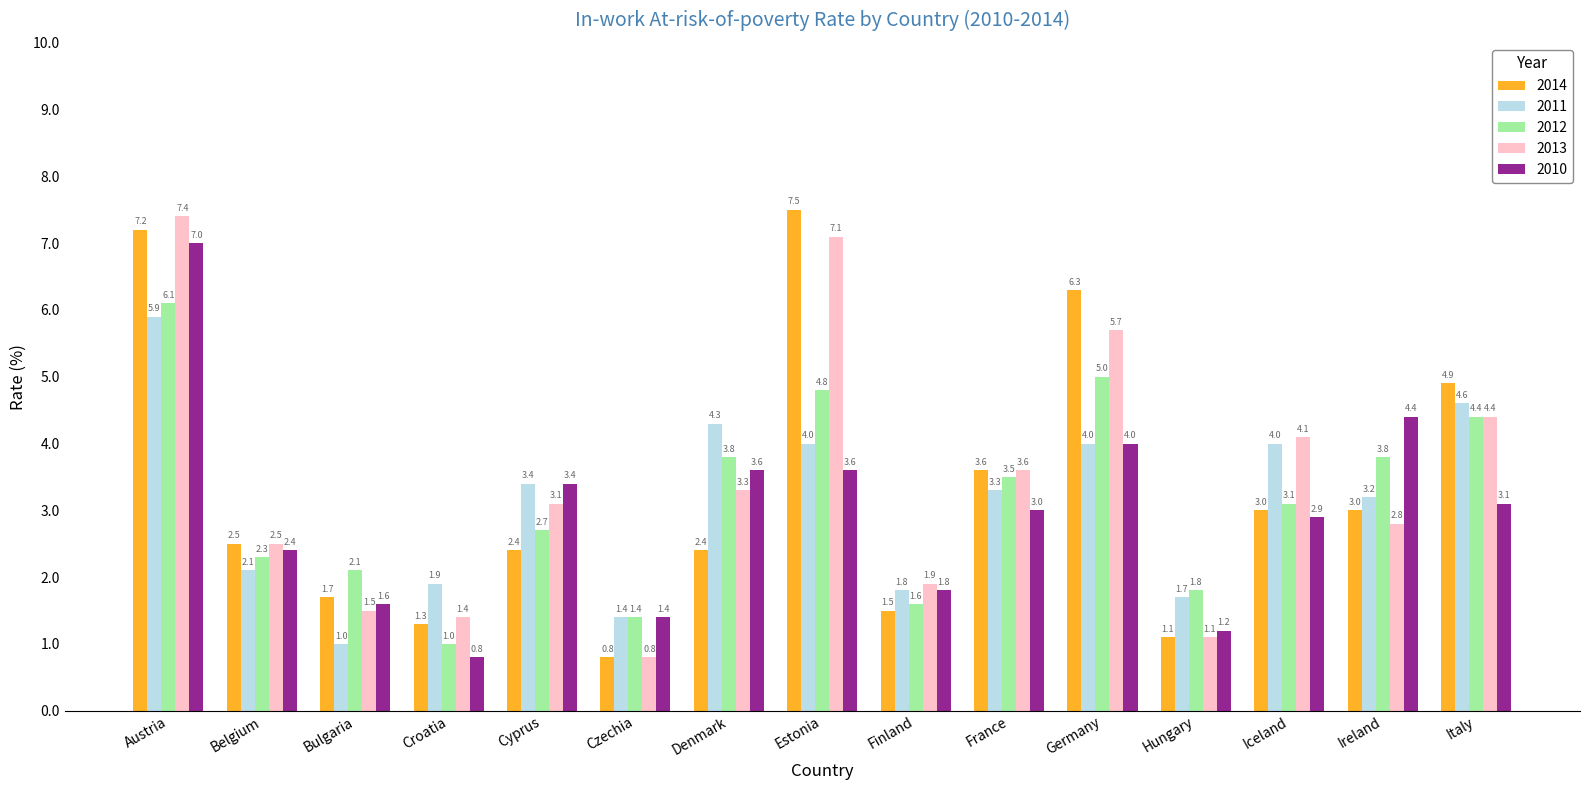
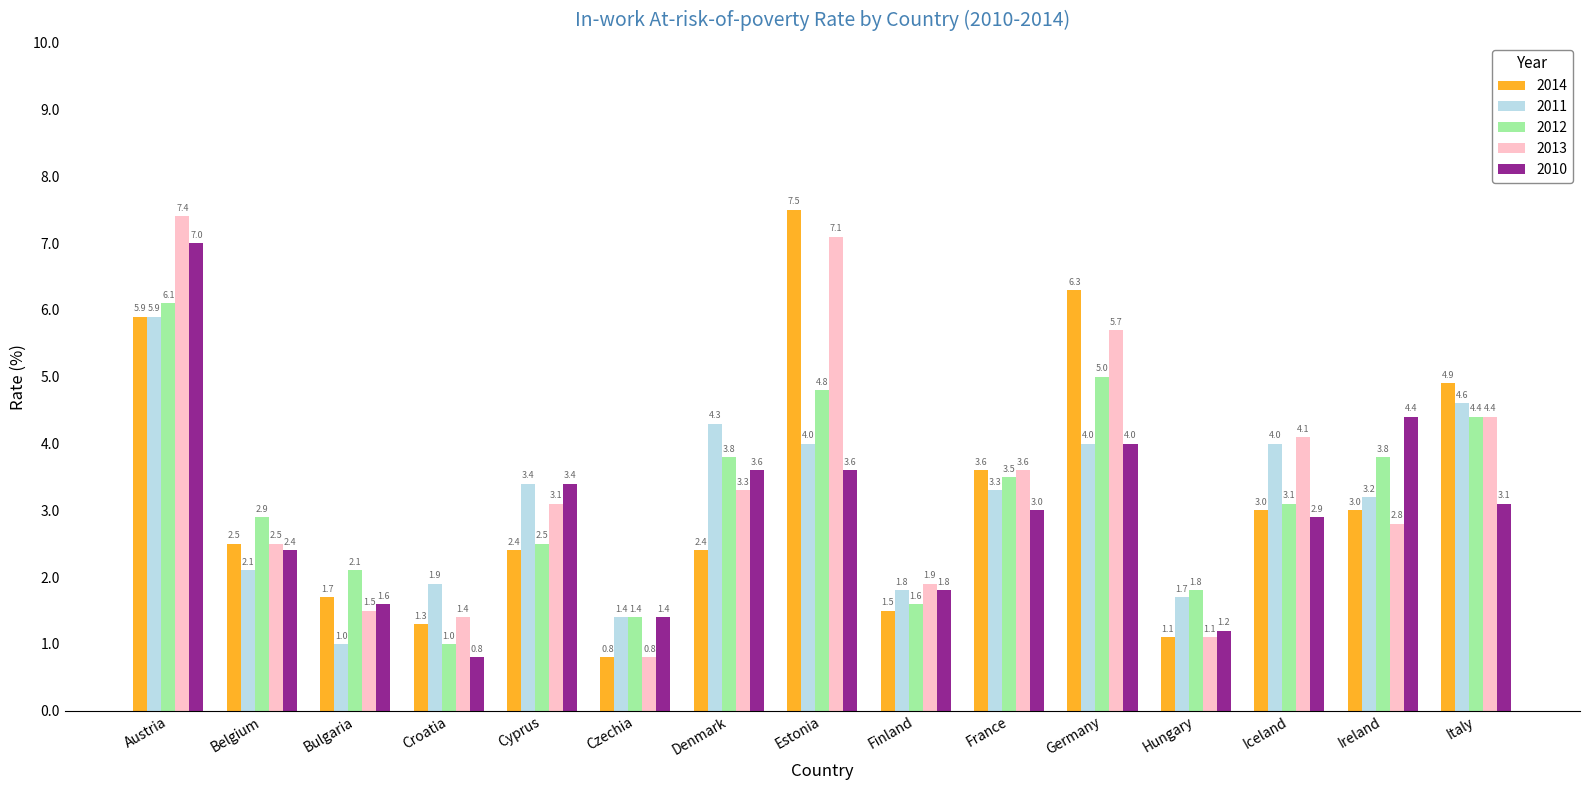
  {
    "2014": {
-     "Austria": 7.2,
+     "Austria": 5.9,
      "Belgium": 2.5,
      "Bulgaria": 1.7,
      "Croatia": 1.3,
      "Cyprus": 2.4,
      "Czechia": 0.8,
      "Denmark": 2.4,
      "Estonia": 7.5,
      "Finland": 1.5,
      "France": 3.6,
      "Germany": 6.3,
      "Hungary": 1.1,
      "Iceland": 3.0,
      "Ireland": 3.0,
      "Italy": 4.9
    },
    "2011": {
      "Austria": 5.9,
      "Belgium": 2.1,
      "Bulgaria": 1.0,
      "Croatia": 1.9,
      "Cyprus": 3.4,
      "Czechia": 1.4,
      "Denmark": 4.3,
      "Estonia": 4.0,
      "Finland": 1.8,
      "France": 3.3,
      "Germany": 4.0,
      "Hungary": 1.7,
      "Iceland": 4.0,
      "Ireland": 3.2,
      "Italy": 4.6
    },
    "2012": {
      "Austria": 6.1,
-     "Belgium": 2.3,
+     "Belgium": 2.9,
      "Bulgaria": 2.1,
      "Croatia": 1.0,
-     "Cyprus": 2.7,
+     "Cyprus": 2.5,
      "Czechia": 1.4,
      "Denmark": 3.8,
      "Estonia": 4.8,
      "Finland": 1.6,
      "France": 3.5,
      "Germany": 5.0,
      "Hungary": 1.8,
      "Iceland": 3.1,
      "Ireland": 3.8,
      "Italy": 4.4
    },
    "2013": {
      "Austria": 7.4,
      "Belgium": 2.5,
      "Bulgaria": 1.5,
      "Croatia": 1.4,
      "Cyprus": 3.1,
      "Czechia": 0.8,
      "Denmark": 3.3,
      "Estonia": 7.1,
      "Finland": 1.9,
      "France": 3.6,
      "Germany": 5.7,
      "Hungary": 1.1,
      "Iceland": 4.1,
      "Ireland": 2.8,
      "Italy": 4.4
    },
    "2010": {
      "Austria": 7.0,
      "Belgium": 2.4,
      "Bulgaria": 1.6,
      "Croatia": 0.8,
      "Cyprus": 3.4,
      "Czechia": 1.4,
      "Denmark": 3.6,
      "Estonia": 3.6,
      "Finland": 1.8,
      "France": 3.0,
      "Germany": 4.0,
      "Hungary": 1.2,
      "Iceland": 2.9,
      "Ireland": 4.4,
      "Italy": 3.1
    }
  }
